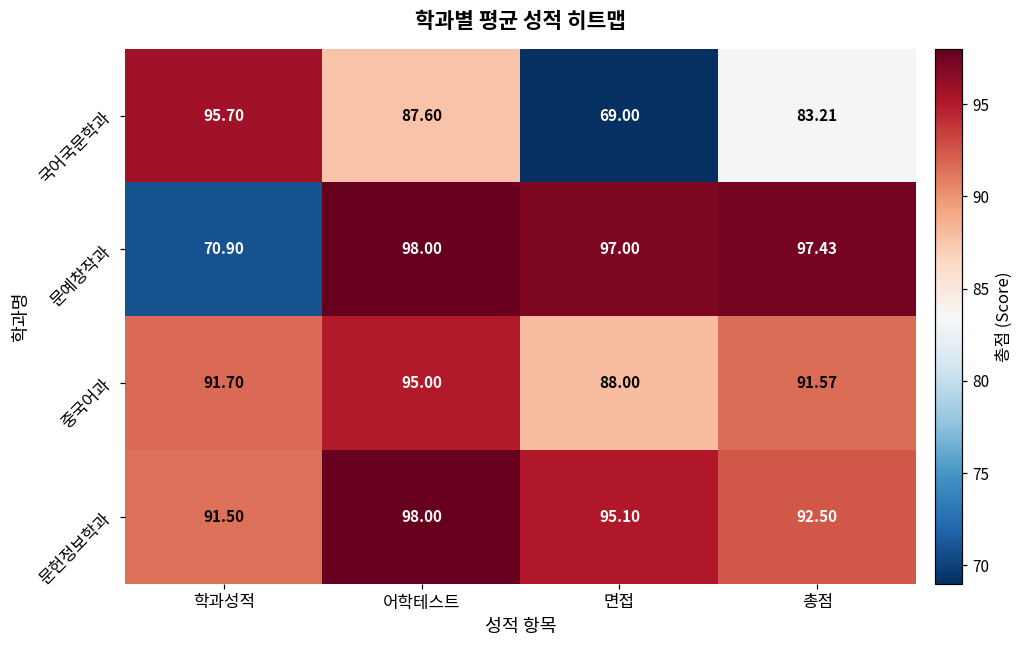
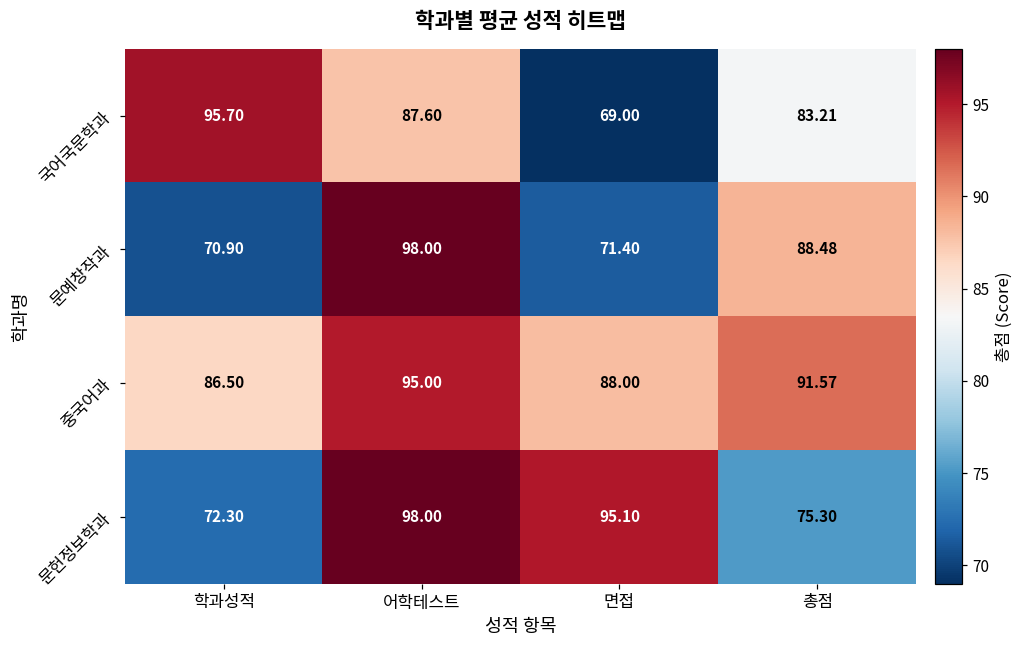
  {
    "국어국문학과": {
      "학과성적": 95.70,
      "어학테스트": 87.60,
      "면접": 69.00,
      "총점": 83.21
    },
    "문예창작과": {
      "학과성적": 70.90,
      "어학테스트": 98.00,
-     "면접": 97.00,
-     "총점": 97.43
+     "면접": 71.40,
+     "총점": 88.48
    },
    "중국어과": {
-     "학과성적": 91.70,
+     "학과성적": 86.50,
      "어학테스트": 95.00,
      "면접": 88.00,
      "총점": 91.57
    },
    "문헌정보학과": {
-     "학과성적": 91.50,
+     "학과성적": 72.30,
      "어학테스트": 98.00,
      "면접": 95.10,
-     "총점": 92.50
+     "총점": 75.30
    }
  }
